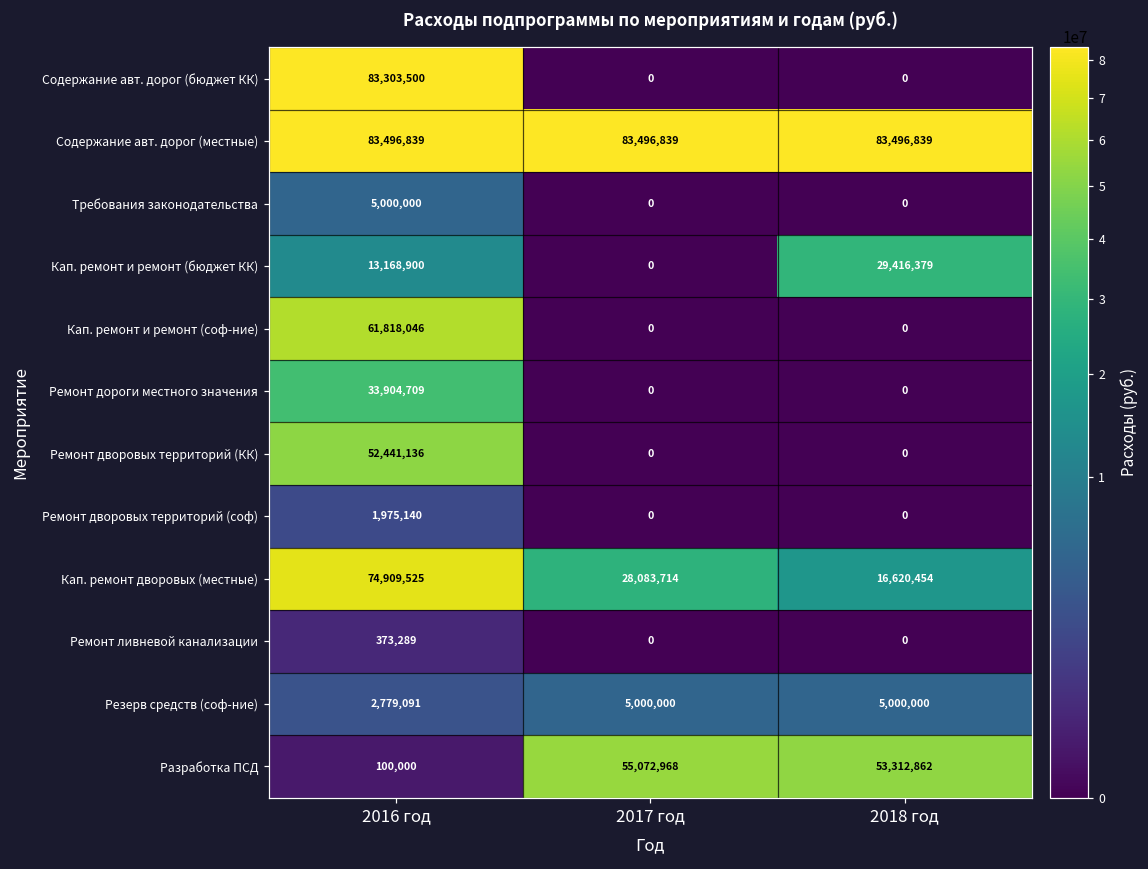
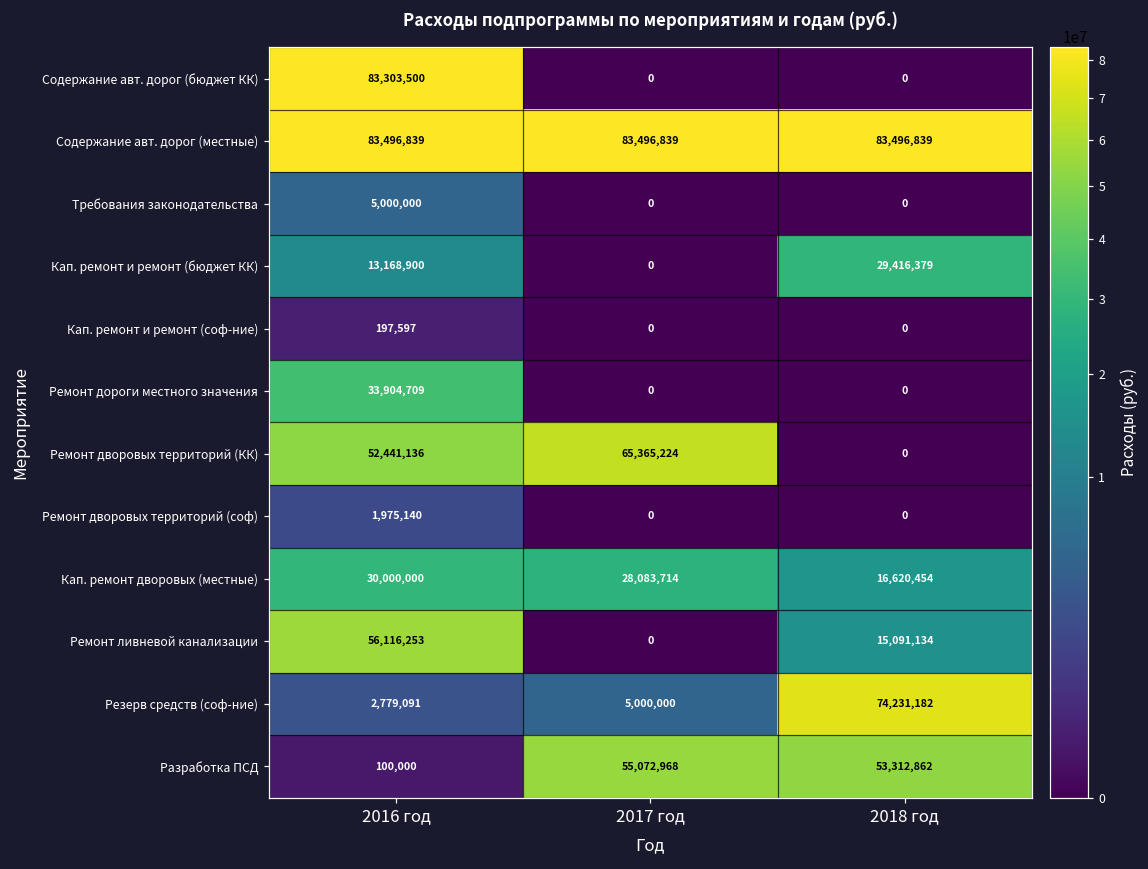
  {
    "Содержание авт. дорог (бюджет КК)": {
      "2016 год": "83,303,500",
      "2017 год": "0",
      "2018 год": "0"
    },
    "Содержание авт. дорог (местные)": {
      "2016 год": "83,496,839",
      "2017 год": "83,496,839",
      "2018 год": "83,496,839"
    },
    "Требования законодательства": {
      "2016 год": "5,000,000",
      "2017 год": "0",
      "2018 год": "0"
    },
    "Кап. ремонт и ремонт (бюджет КК)": {
      "2016 год": "13,168,900",
      "2017 год": "0",
      "2018 год": "29,416,379"
    },
    "Кап. ремонт и ремонт (соф-ние)": {
-     "2016 год": "61,818,046",
+     "2016 год": "197,597",
      "2017 год": "0",
      "2018 год": "0"
    },
    "Ремонт дороги местного значения": {
      "2016 год": "33,904,709",
      "2017 год": "0",
      "2018 год": "0"
    },
    "Ремонт дворовых территорий (КК)": {
      "2016 год": "52,441,136",
-     "2017 год": "0",
+     "2017 год": "65,365,224",
      "2018 год": "0"
    },
    "Ремонт дворовых территорий (соф)": {
      "2016 год": "1,975,140",
      "2017 год": "0",
      "2018 год": "0"
    },
    "Кап. ремонт дворовых (местные)": {
-     "2016 год": "74,909,525",
+     "2016 год": "30,000,000",
      "2017 год": "28,083,714",
      "2018 год": "16,620,454"
    },
    "Ремонт ливневой канализации": {
-     "2016 год": "373,289",
+     "2016 год": "56,116,253",
      "2017 год": "0",
-     "2018 год": "0"
+     "2018 год": "15,091,134"
    },
    "Резерв средств (соф-ние)": {
      "2016 год": "2,779,091",
      "2017 год": "5,000,000",
-     "2018 год": "5,000,000"
+     "2018 год": "74,231,182"
    },
    "Разработка ПСД": {
      "2016 год": "100,000",
      "2017 год": "55,072,968",
      "2018 год": "53,312,862"
    }
  }
